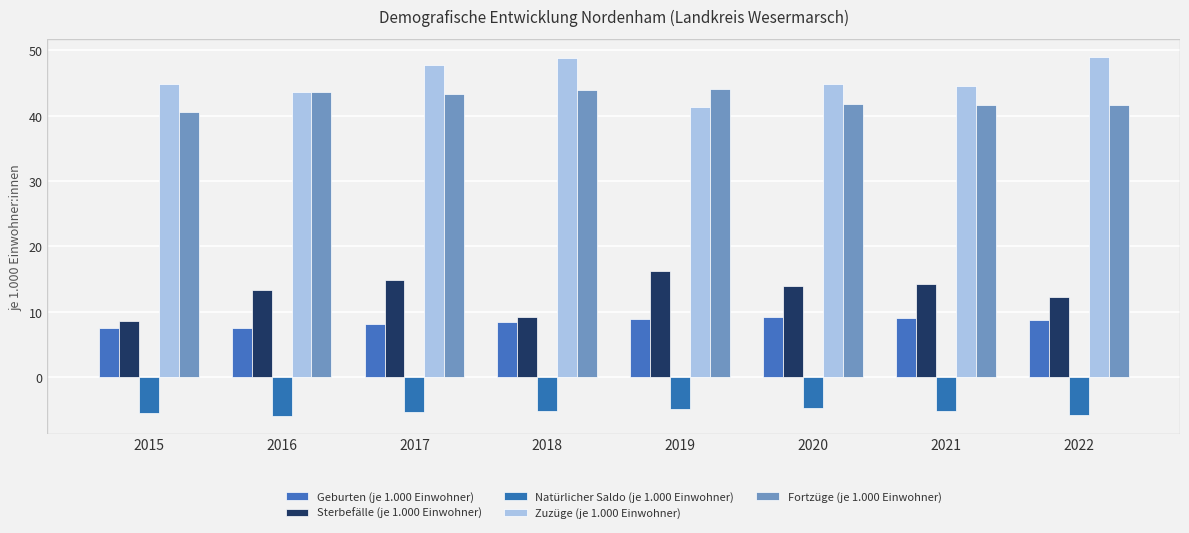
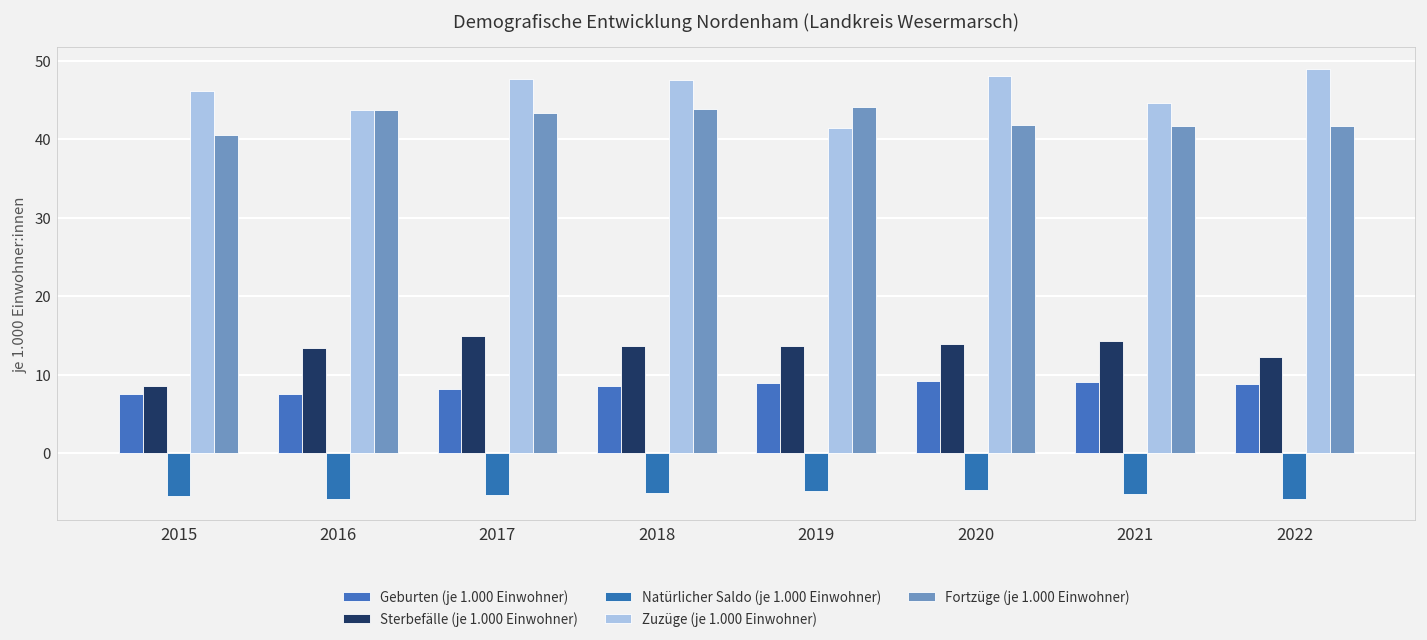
  {
    "Sterbefälle (je 1.000 Einwohner)": {
      "2015": 9,
      "2016": 13,
      "2017": 15,
-     "2018": 9,
-     "2019": 16,
+     "2018": 14,
+     "2019": 14,
      "2020": 14,
      "2021": 14,
      "2022": 12
    },
    "Zuzüge (je 1.000 Einwohner)": {
-     "2015": 45,
+     "2015": 46,
      "2016": 44,
      "2017": 48,
-     "2018": 49,
+     "2018": 48,
      "2019": 41,
-     "2020": 45,
+     "2020": 48,
      "2021": 45,
      "2022": 49
    }
  }
